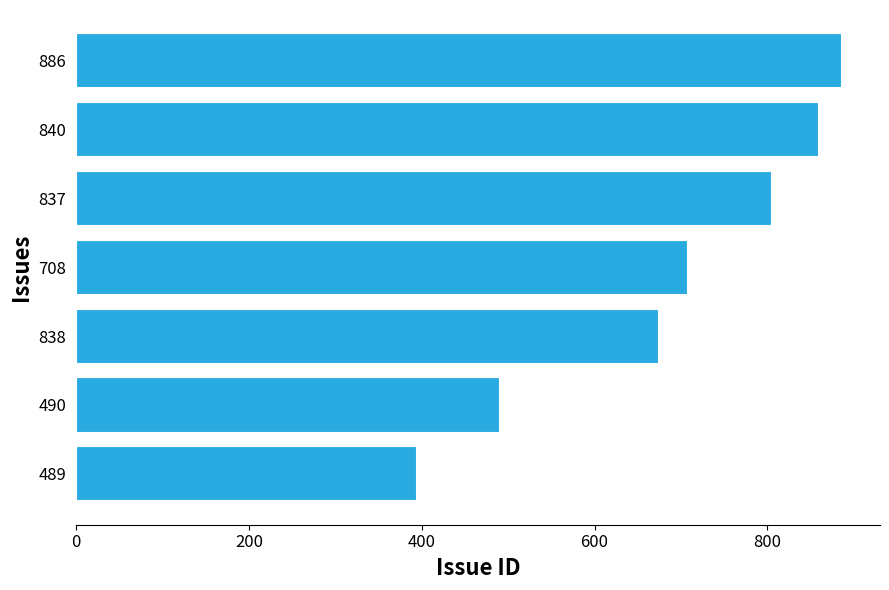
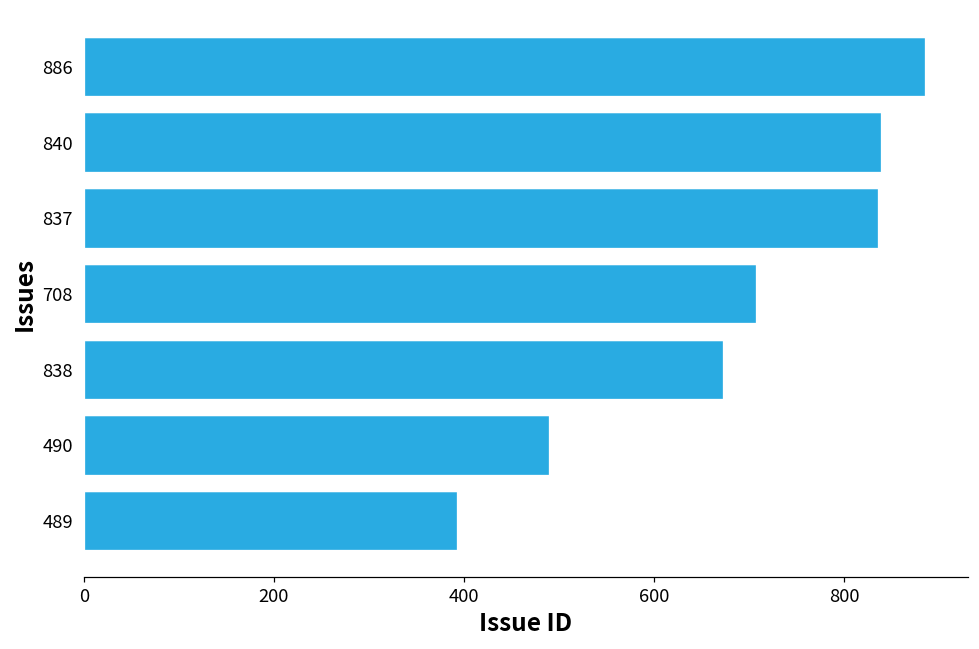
  {
    "886": 890,
-   "840": 860,
-   "837": 810,
+   "840": 840,
+   "837": 840,
    "708": 710,
    "838": 670,
    "490": 490,
    "489": 390
  }
